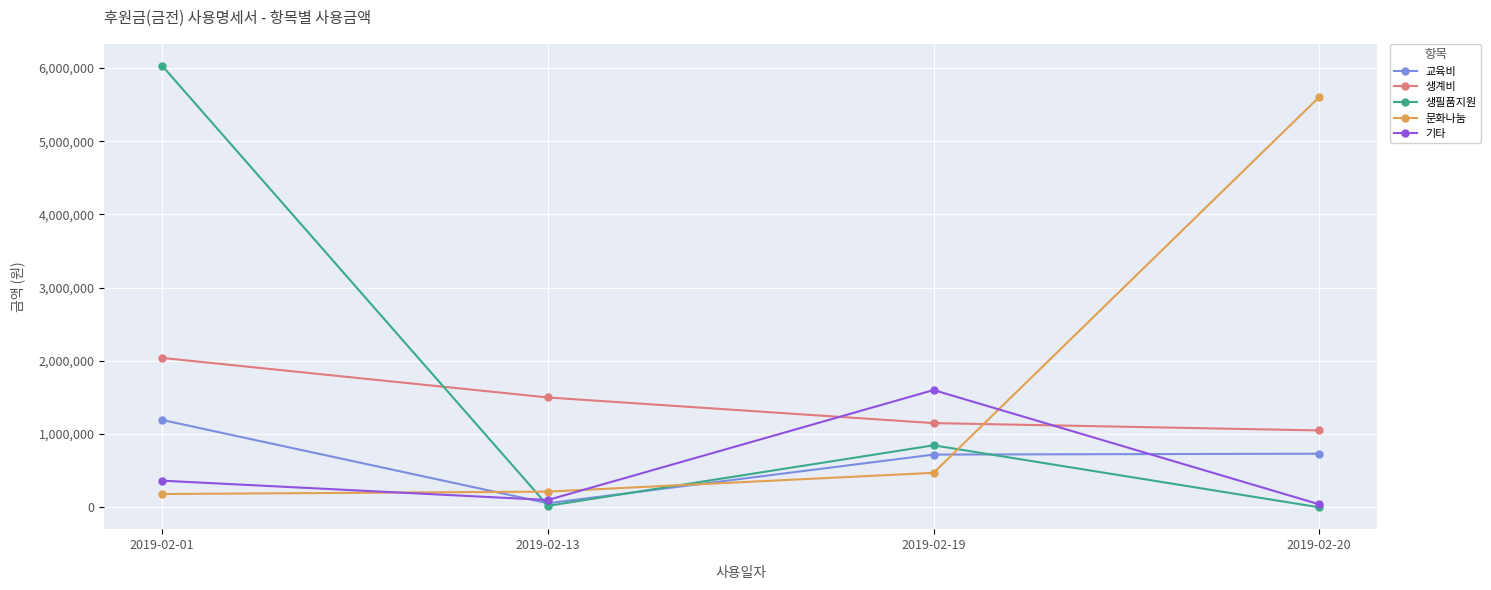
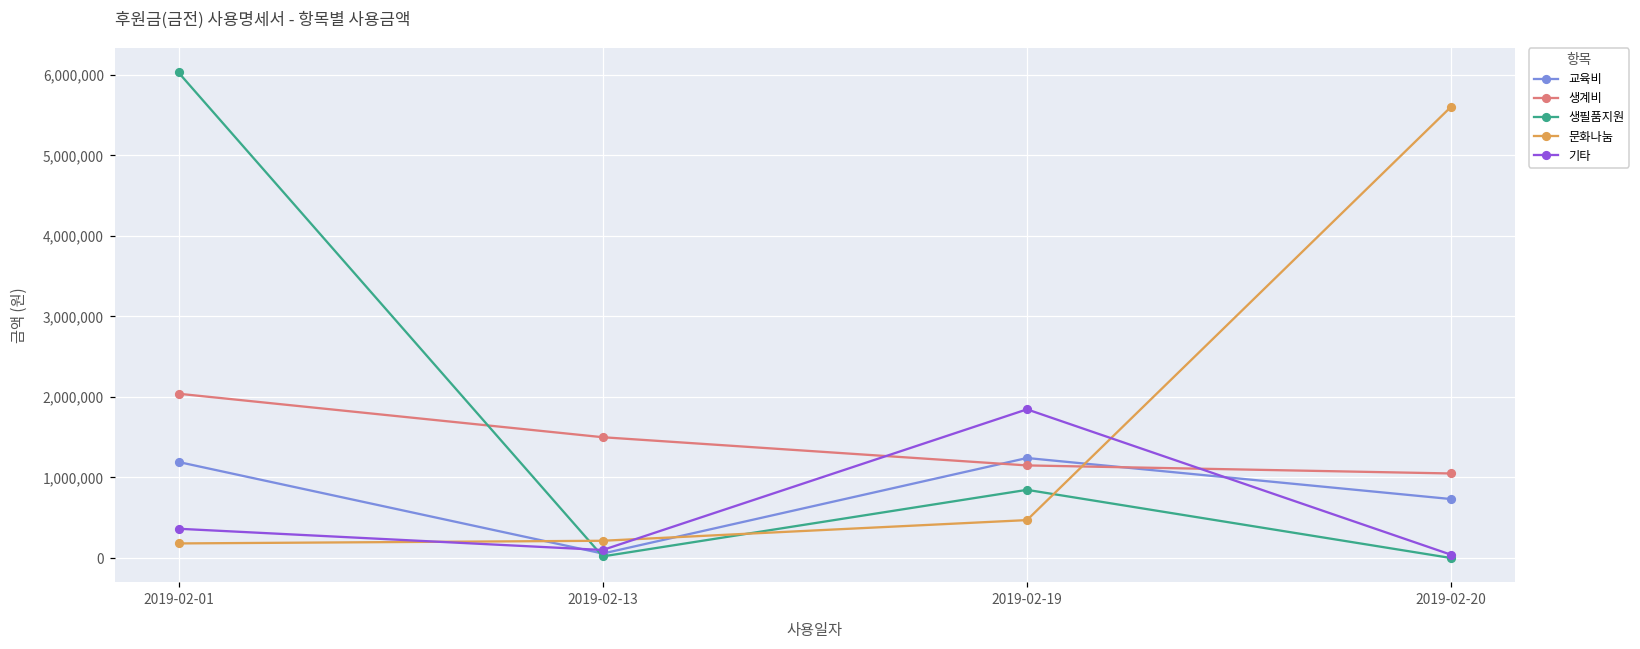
  {
    "교육비": {
      "2019-02-01": "1,200,000",
      "2019-02-13": "100,000",
-     "2019-02-19": "700,000",
+     "2019-02-19": "1,200,000",
      "2019-02-20": "700,000"
    },
    "생필품지원": {
      "2019-02-01": "6,000,000",
      "2019-02-13": "0",
      "2019-02-19": "800,000",
      "2019-02-20": "0"
    },
    "기타": {
      "2019-02-01": "400,000",
      "2019-02-13": "100,000",
-     "2019-02-19": "1,600,000",
+     "2019-02-19": "1,800,000",
      "2019-02-20": "0"
    }
  }
